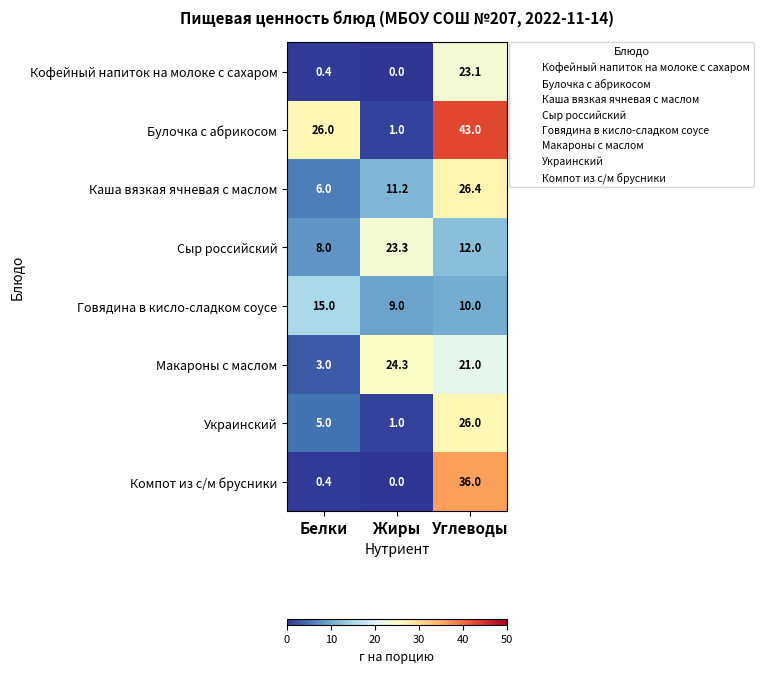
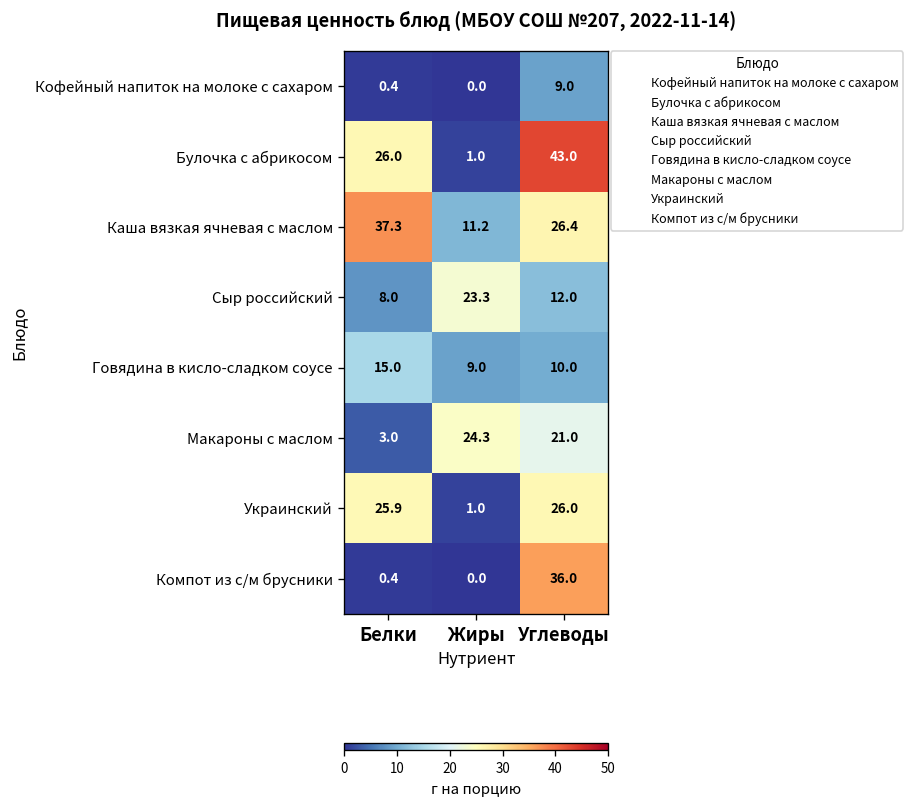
  {
    "Кофейный напиток на молоке с сахаром": {
      "Белки": 0.4,
      "Жиры": 0.0,
-     "Углеводы": 23.1
+     "Углеводы": 9.0
    },
    "Булочка с абрикосом": {
      "Белки": 26.0,
      "Жиры": 1.0,
      "Углеводы": 43.0
    },
    "Каша вязкая ячневая с маслом": {
-     "Белки": 6.0,
+     "Белки": 37.3,
      "Жиры": 11.2,
      "Углеводы": 26.4
    },
    "Сыр российский": {
      "Белки": 8.0,
      "Жиры": 23.3,
      "Углеводы": 12.0
    },
    "Говядина в кисло-сладком соусе": {
      "Белки": 15.0,
      "Жиры": 9.0,
      "Углеводы": 10.0
    },
    "Макароны с маслом": {
      "Белки": 3.0,
      "Жиры": 24.3,
      "Углеводы": 21.0
    },
    "Украинский": {
-     "Белки": 5.0,
+     "Белки": 25.9,
      "Жиры": 1.0,
      "Углеводы": 26.0
    },
    "Компот из с/м брусники": {
      "Белки": 0.4,
      "Жиры": 0.0,
      "Углеводы": 36.0
    }
  }
